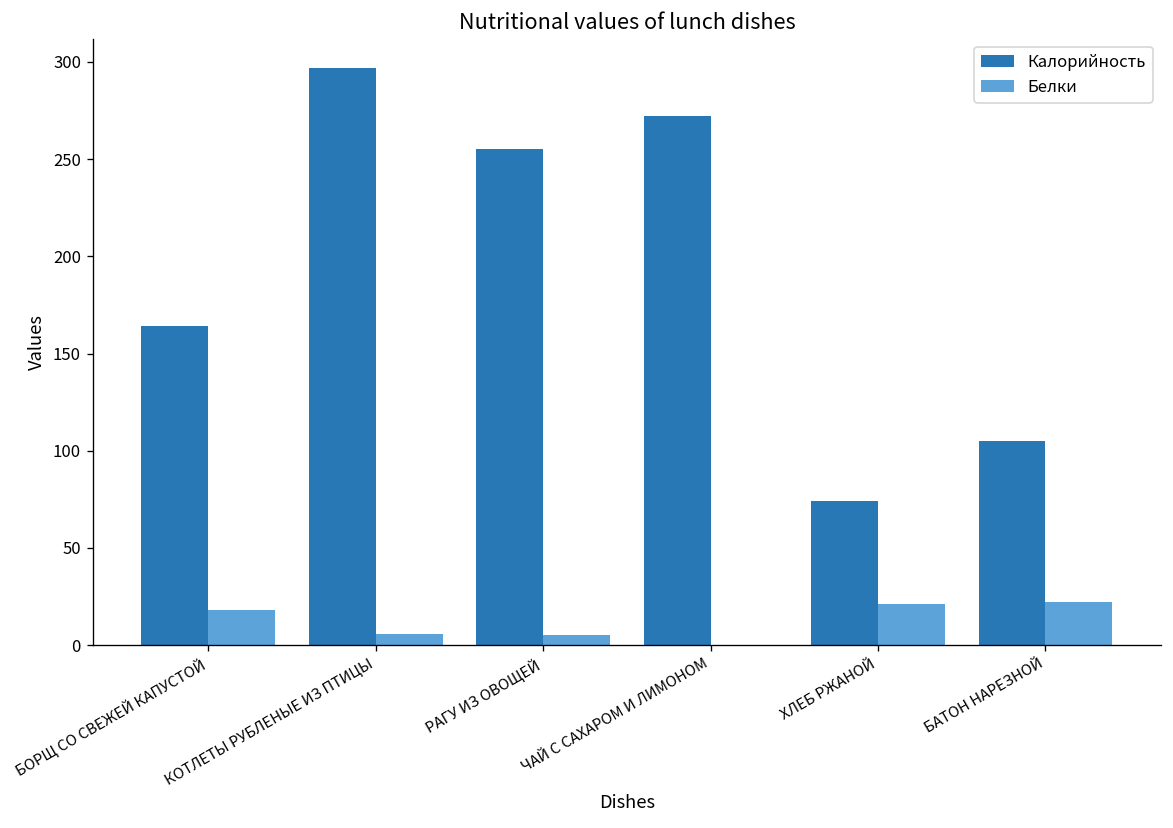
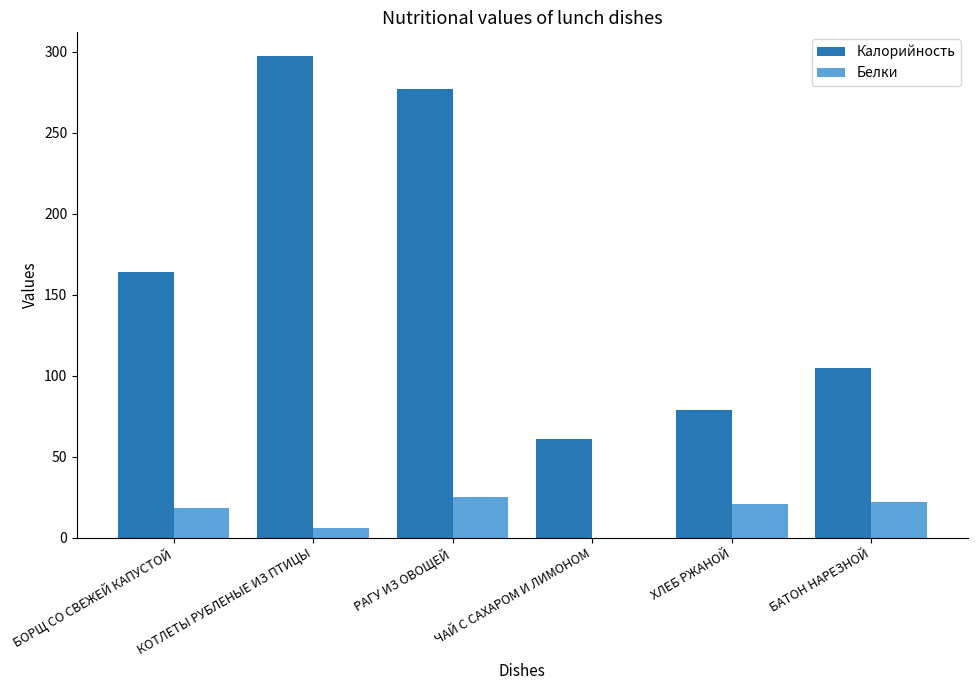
  {
    "Калорийность": {
      "БОРЩ СО СВЕЖЕЙ КАПУСТОЙ": 164,
      "КОТЛЕТЫ РУБЛЕНЫЕ ИЗ ПТИЦЫ": 297,
-     "РАГУ ИЗ ОВОЩЕЙ": 255,
-     "ЧАЙ С САХАРОМ И ЛИМОНОМ": 272,
-     "ХЛЕБ РЖАНОЙ": 74,
+     "РАГУ ИЗ ОВОЩЕЙ": 277,
+     "ЧАЙ С САХАРОМ И ЛИМОНОМ": 61,
+     "ХЛЕБ РЖАНОЙ": 79,
      "БАТОН НАРЕЗНОЙ": 105
    },
    "Белки": {
      "БОРЩ СО СВЕЖЕЙ КАПУСТОЙ": 18,
      "КОТЛЕТЫ РУБЛЕНЫЕ ИЗ ПТИЦЫ": 6,
-     "РАГУ ИЗ ОВОЩЕЙ": 5,
+     "РАГУ ИЗ ОВОЩЕЙ": 25,
      "ЧАЙ С САХАРОМ И ЛИМОНОМ": 0,
      "ХЛЕБ РЖАНОЙ": 21,
      "БАТОН НАРЕЗНОЙ": 22
    }
  }
